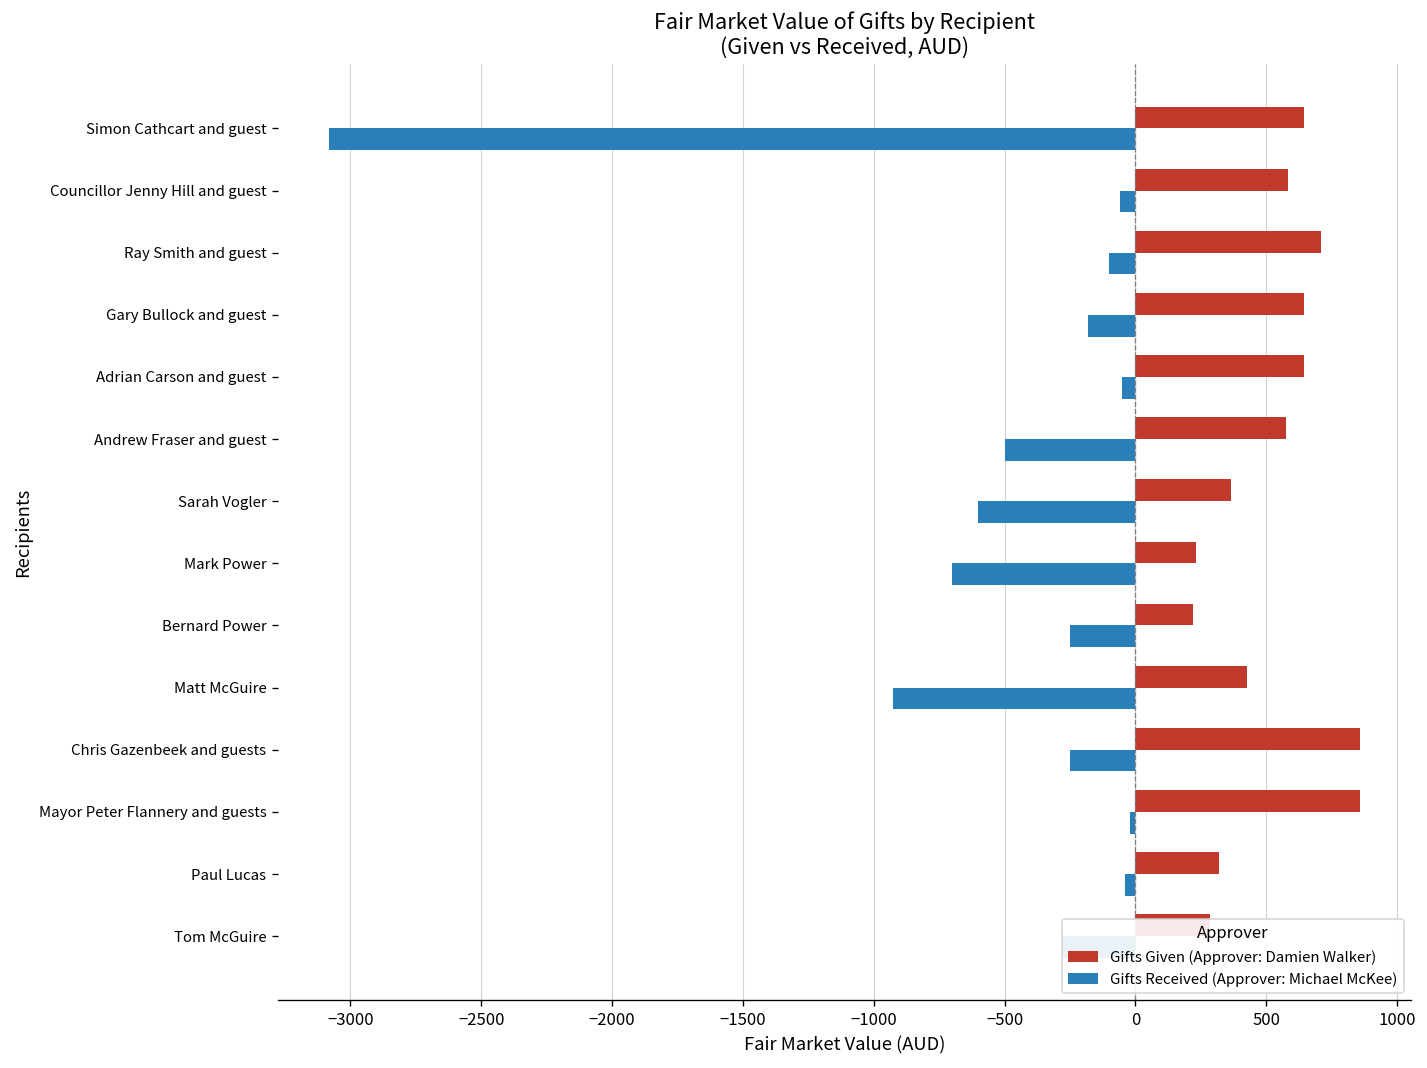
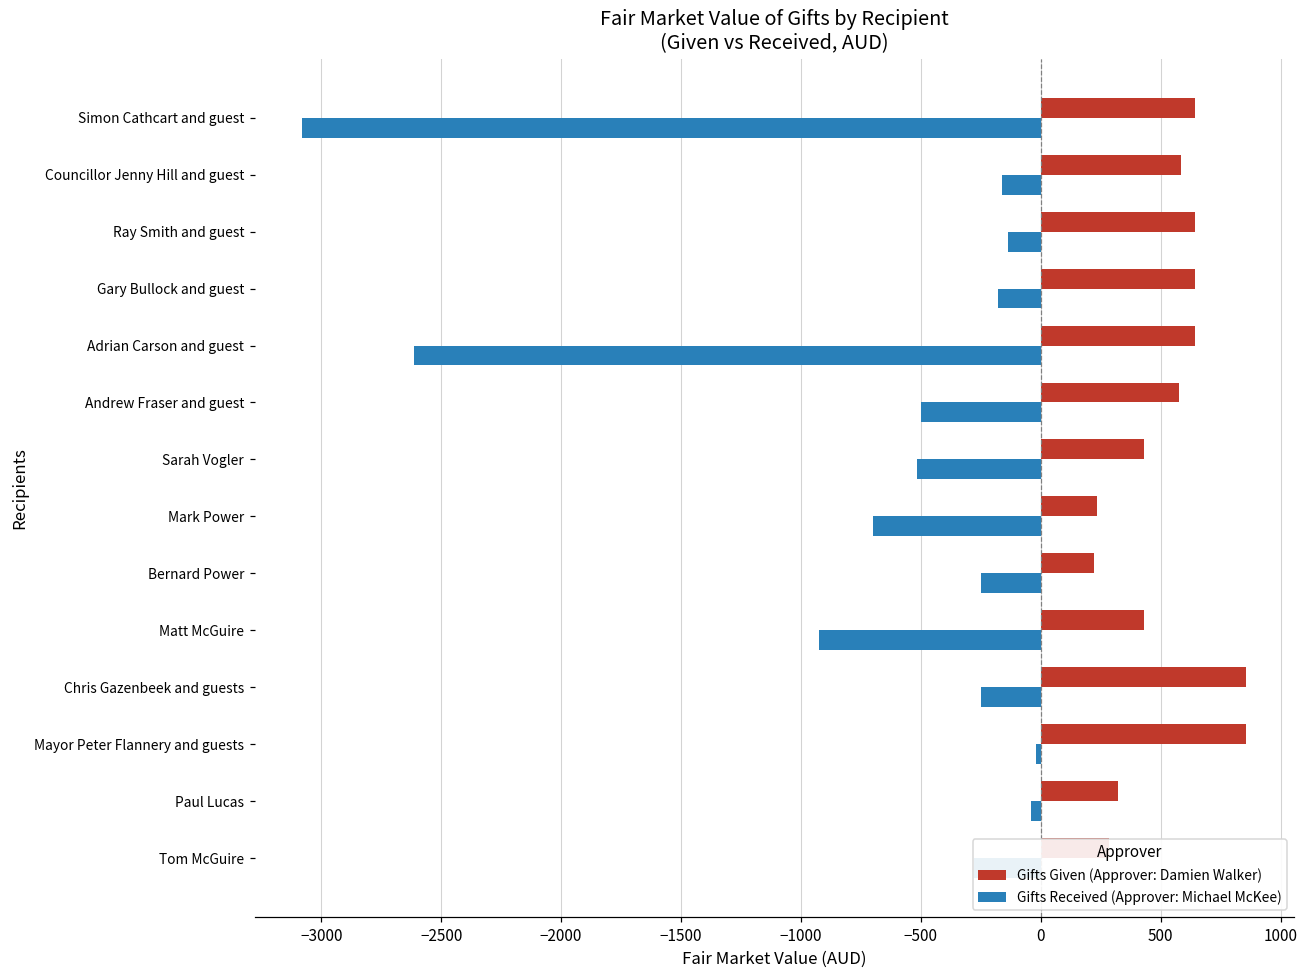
  {
    "Gifts Given (Approver: Damien Walker)": {
      "Simon Cathcart and guest": 640,
      "Councillor Jenny Hill and guest": 580,
-     "Ray Smith and guest": 710,
+     "Ray Smith and guest": 640,
      "Gary Bullock and guest": 640,
      "Adrian Carson and guest": 640,
      "Andrew Fraser and guest": 580,
-     "Sarah Vogler": 370,
+     "Sarah Vogler": 430,
      "Mark Power": 230,
      "Bernard Power": 220,
      "Matt McGuire": 430,
      "Chris Gazenbeek and guests": 860,
      "Mayor Peter Flannery and guests": 860,
      "Paul Lucas": 320
    },
    "Gifts Received (Approver: Michael McKee)": {
      "Simon Cathcart and guest": -3080,
-     "Councillor Jenny Hill and guest": -60,
-     "Ray Smith and guest": -100,
+     "Councillor Jenny Hill and guest": -160,
+     "Ray Smith and guest": -140,
      "Gary Bullock and guest": -180,
-     "Adrian Carson and guest": -50,
+     "Adrian Carson and guest": -2610,
      "Andrew Fraser and guest": -500,
-     "Sarah Vogler": -600,
+     "Sarah Vogler": -520,
      "Mark Power": -700,
      "Bernard Power": -250,
      "Matt McGuire": -930,
      "Chris Gazenbeek and guests": -250,
      "Mayor Peter Flannery and guests": -20,
      "Paul Lucas": -40,
      "Tom McGuire": -280
    }
  }
